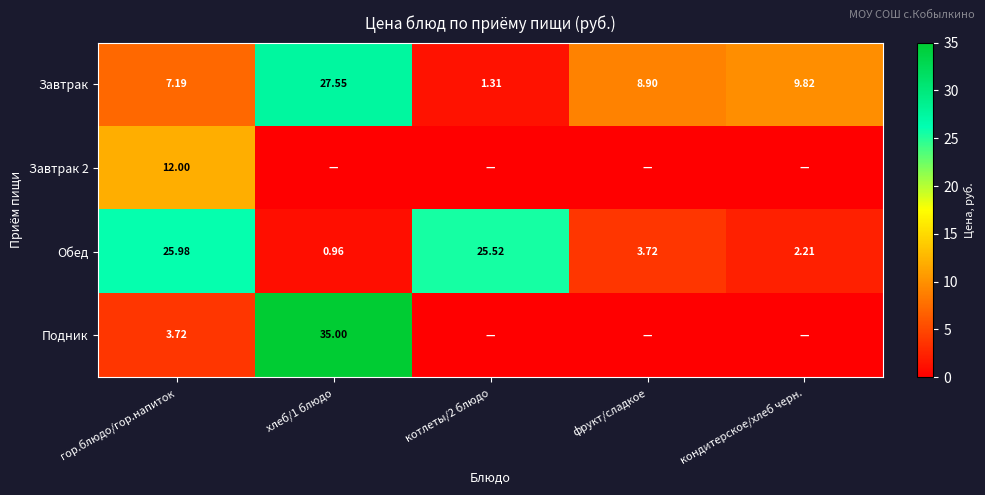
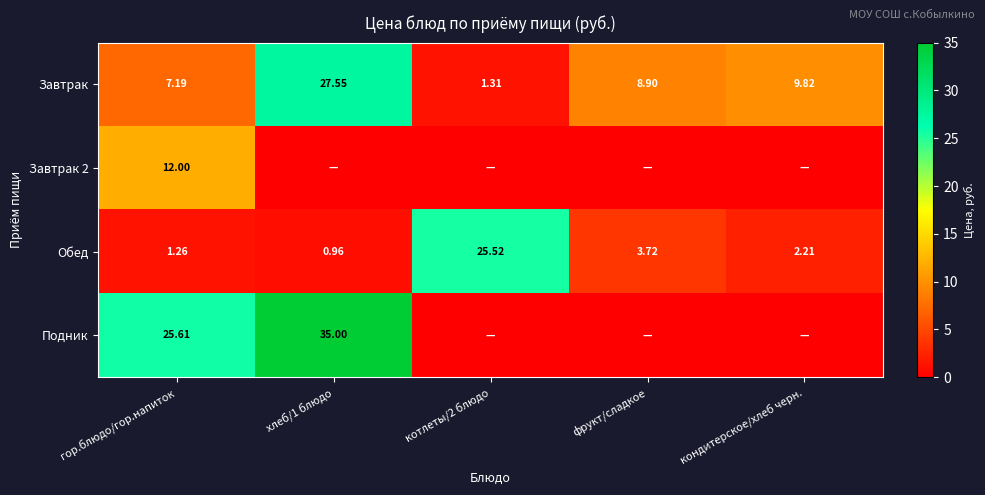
  {
    "Завтрак": {
      "гор.блюдо/гор.напиток": 7.19,
      "хлеб/1 блюдо": 27.55,
      "котлеты/2 блюдо": 1.31,
      "фрукт/сладкое": 8.90,
      "кондитерское/хлеб черн.": 9.82
    },
    "Завтрак 2": {
      "гор.блюдо/гор.напиток": 12.00
    },
    "Обед": {
-     "гор.блюдо/гор.напиток": 25.98,
+     "гор.блюдо/гор.напиток": 1.26,
      "хлеб/1 блюдо": 0.96,
      "котлеты/2 блюдо": 25.52,
      "фрукт/сладкое": 3.72,
      "кондитерское/хлеб черн.": 2.21
    },
    "Подник": {
-     "гор.блюдо/гор.напиток": 3.72,
+     "гор.блюдо/гор.напиток": 25.61,
      "хлеб/1 блюдо": 35.00
    }
  }
